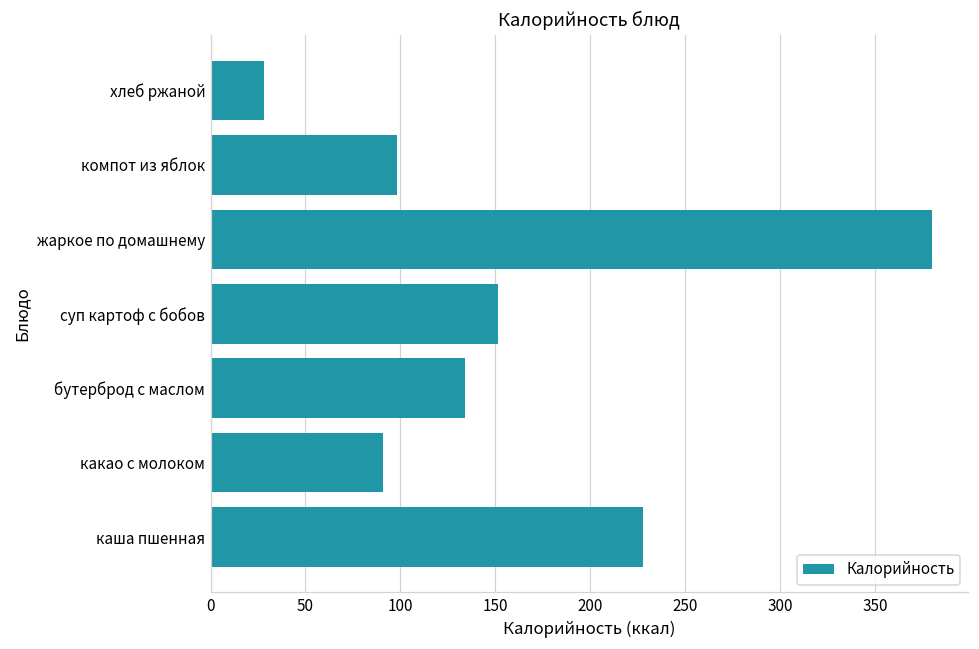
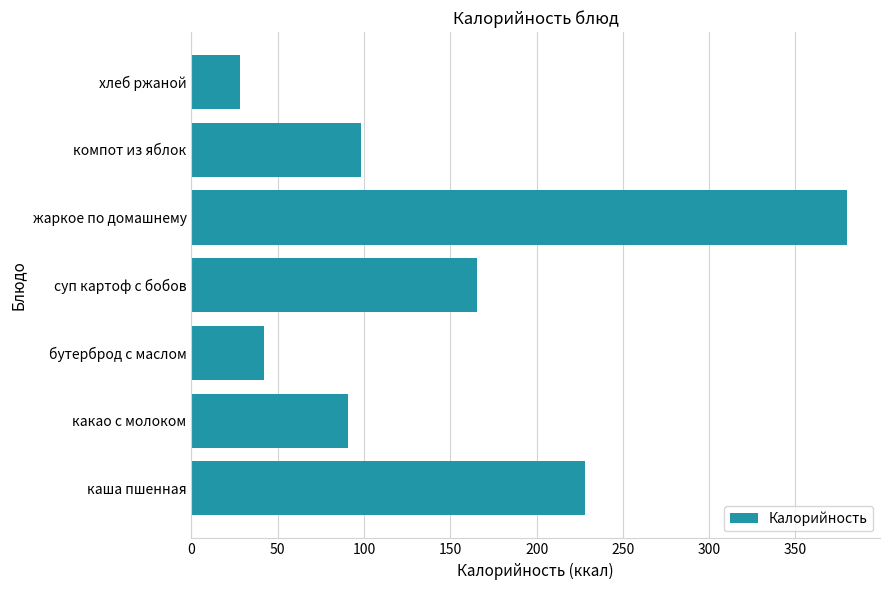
  {
    "хлеб ржаной": 28,
    "компот из яблок": 98,
    "жаркое по домашнему": 380,
-   "суп картоф с бобов": 152,
-   "бутерброд с маслом": 134,
+   "суп картоф с бобов": 165,
+   "бутерброд с маслом": 42,
    "какао с молоком": 91,
    "каша пшенная": 228
  }
